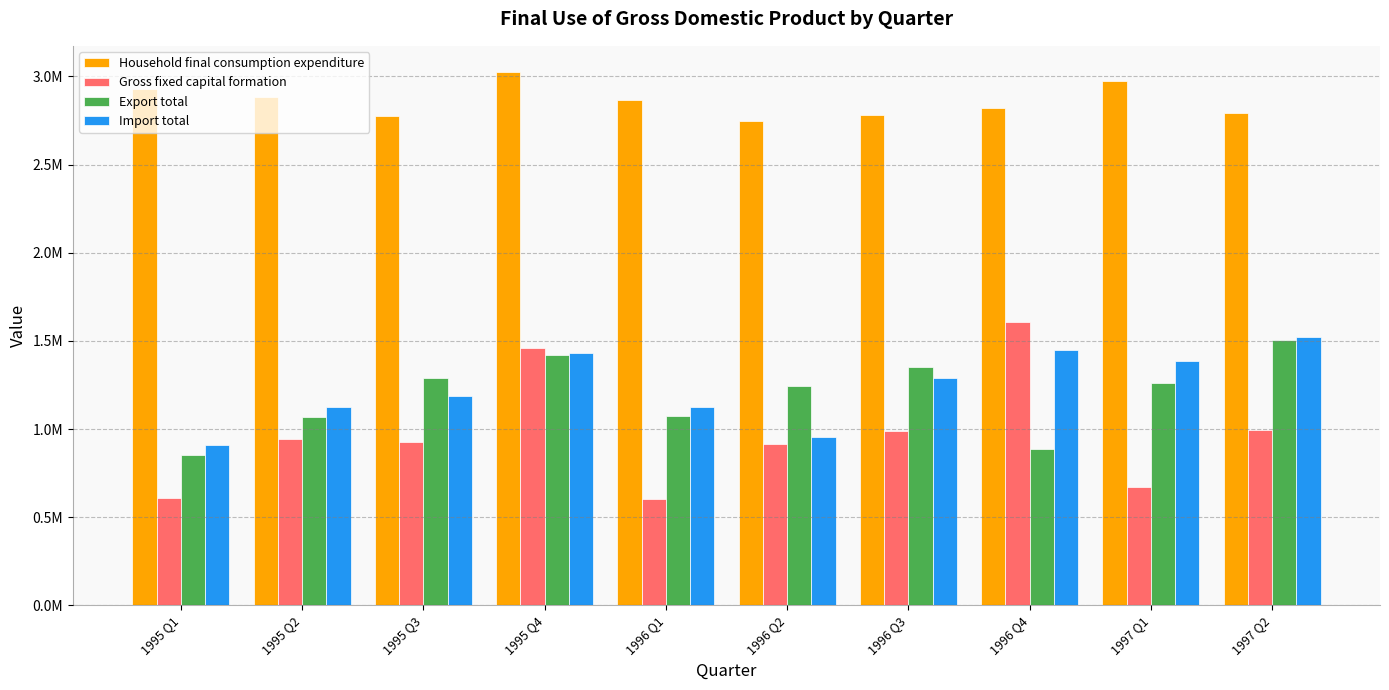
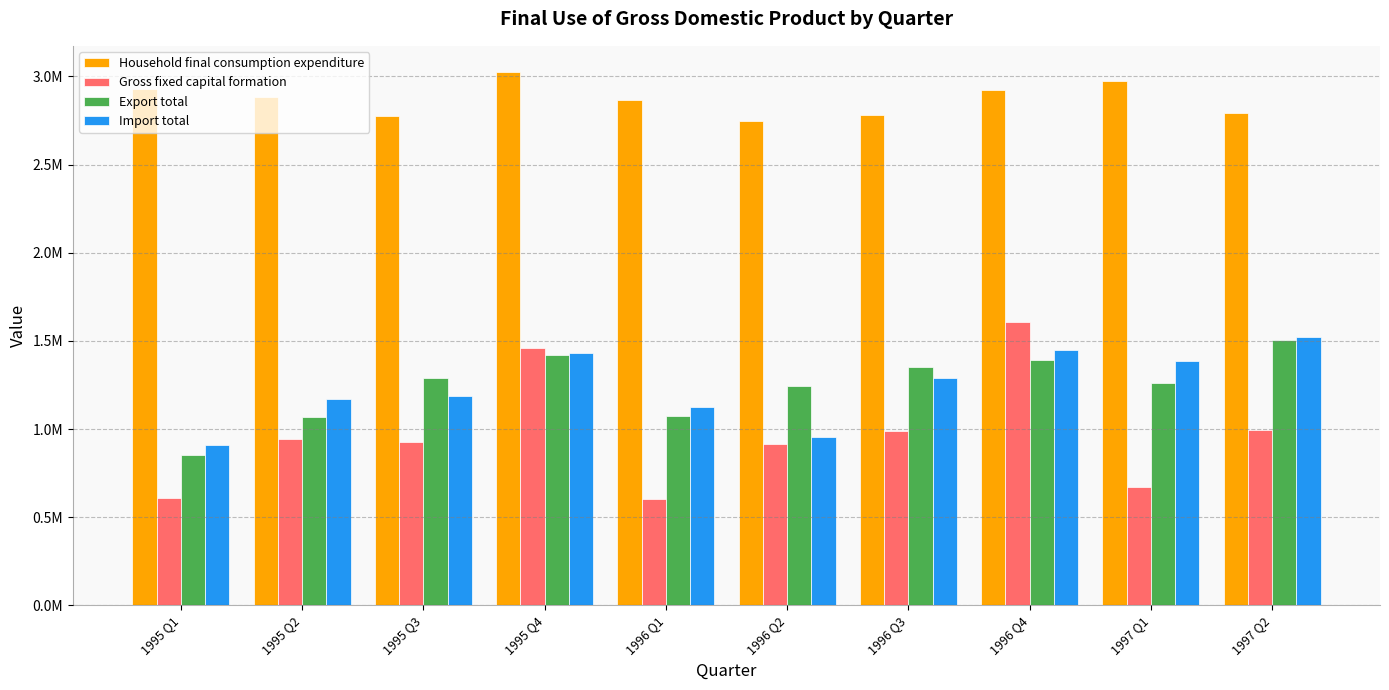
  {
    "Household final consumption expenditure": {
      "1995 Q3": 2780000,
      "1995 Q4": 3020000,
      "1996 Q1": 2870000,
      "1996 Q2": 2750000,
      "1996 Q3": 2780000,
-     "1996 Q4": 2820000,
+     "1996 Q4": 2920000,
      "1997 Q1": 2970000,
      "1997 Q2": 2790000
    },
    "Gross fixed capital formation": {
      "1995 Q1": 610000,
      "1995 Q2": 940000,
      "1995 Q3": 930000,
      "1995 Q4": 1460000,
      "1996 Q1": 600000,
      "1996 Q2": 920000,
      "1996 Q3": 990000,
      "1996 Q4": 1610000,
      "1997 Q1": 670000,
      "1997 Q2": 1000000
    },
    "Export total": {
      "1995 Q1": 850000,
      "1995 Q2": 1070000,
      "1995 Q3": 1290000,
      "1995 Q4": 1420000,
      "1996 Q1": 1070000,
      "1996 Q2": 1250000,
      "1996 Q3": 1350000,
-     "1996 Q4": 890000,
+     "1996 Q4": 1390000,
      "1997 Q1": 1260000,
      "1997 Q2": 1500000
    },
    "Import total": {
      "1995 Q1": 910000,
-     "1995 Q2": 1120000,
+     "1995 Q2": 1170000,
      "1995 Q3": 1190000,
      "1995 Q4": 1430000,
      "1996 Q1": 1130000,
      "1996 Q2": 950000,
      "1996 Q3": 1290000,
      "1996 Q4": 1450000,
      "1997 Q1": 1380000,
      "1997 Q2": 1520000
    }
  }
